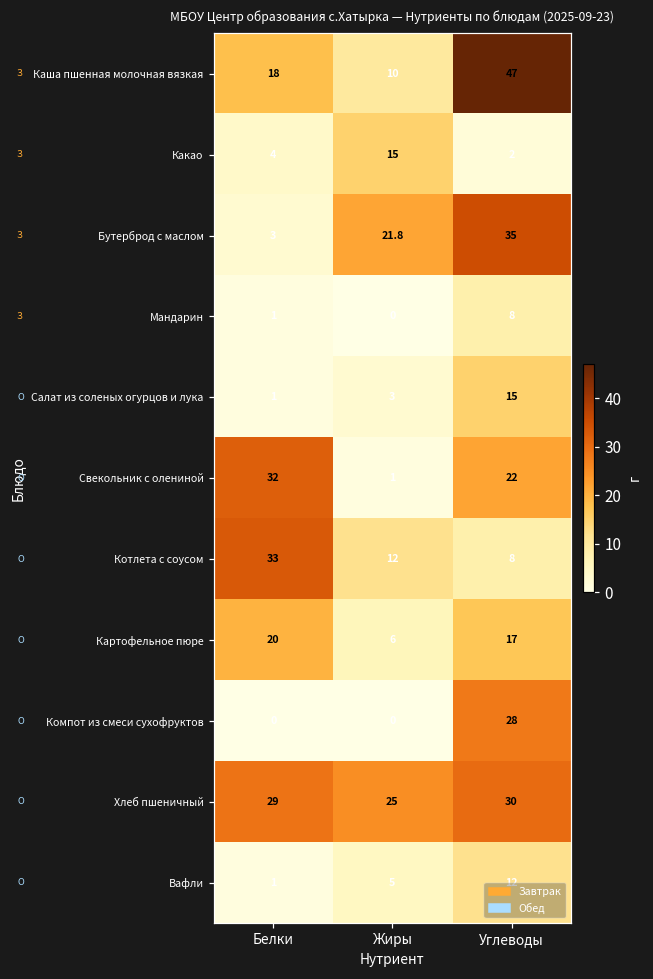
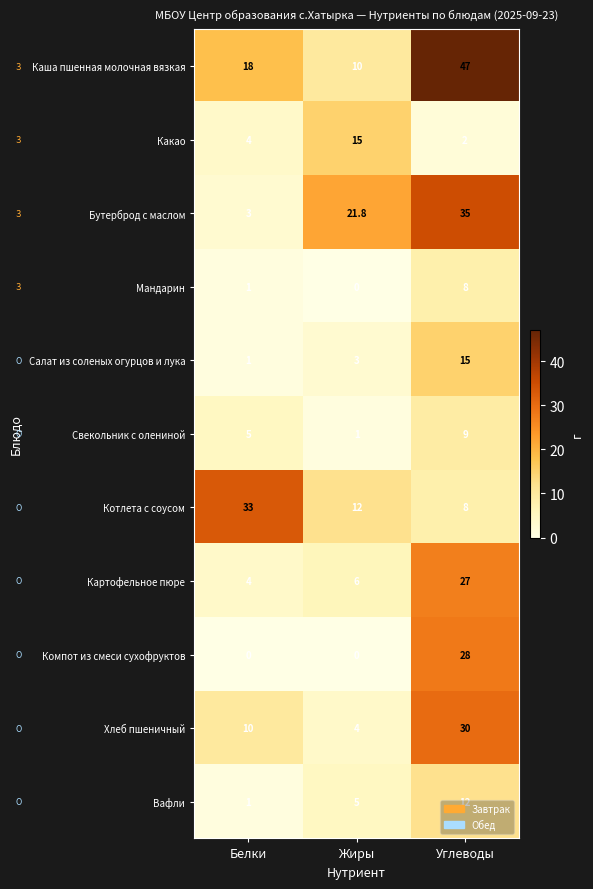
  {
    "Каша пшенная молочная вязкая": {
      "Белки": 18,
      "Жиры": 10,
      "Углеводы": 47
    },
    "Какао": {
      "Белки": 4,
      "Жиры": 15
    },
    "Бутерброд с маслом": {
      "Жиры": 21.8,
      "Углеводы": 35
    },
    "Мандарин": {
      "Углеводы": 8
    },
    "Салат из соленых огурцов и лука": {
      "Углеводы": 15
    },
    "Свекольник с олениной": {
-     "Белки": 32,
-     "Углеводы": 22
+     "Белки": 5,
+     "Углеводы": 9
    },
    "Котлета с соусом": {
      "Белки": 33,
      "Жиры": 12,
      "Углеводы": 8
    },
    "Картофельное пюре": {
-     "Белки": 20,
+     "Белки": 4,
      "Жиры": 6,
-     "Углеводы": 17
+     "Углеводы": 27
    },
    "Компот из смеси сухофруктов": {
      "Углеводы": 28
    },
    "Хлеб пшеничный": {
-     "Белки": 29,
-     "Жиры": 25,
+     "Белки": 10,
+     "Жиры": 4,
      "Углеводы": 30
    },
    "Вафли": {
      "Жиры": 5
    }
  }
